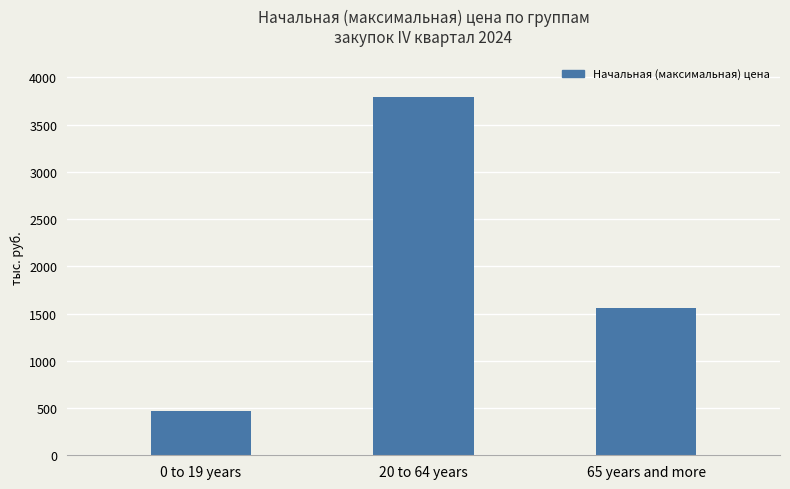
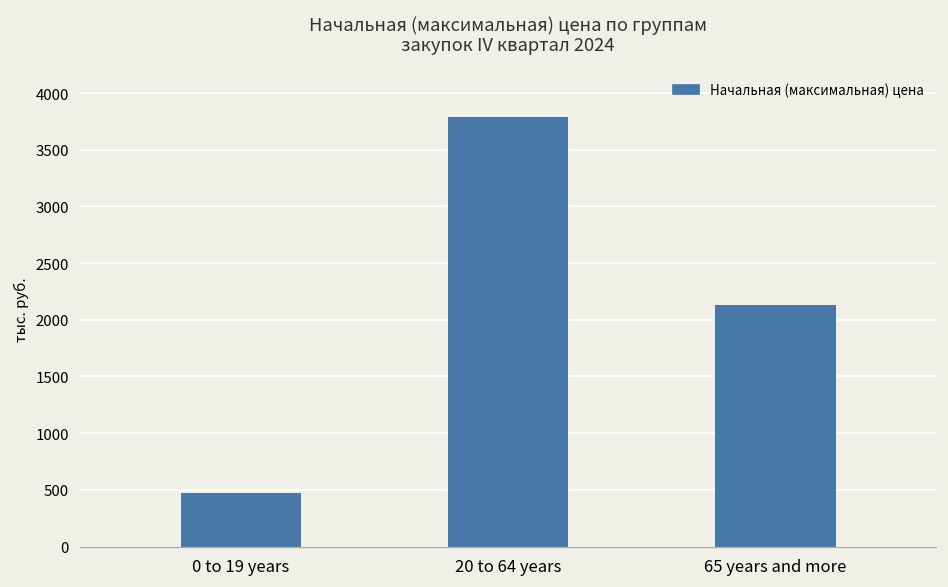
  {
    "0 to 19 years": 500,
    "20 to 64 years": 3800,
-   "65 years and more": 1600
+   "65 years and more": 2100
  }
